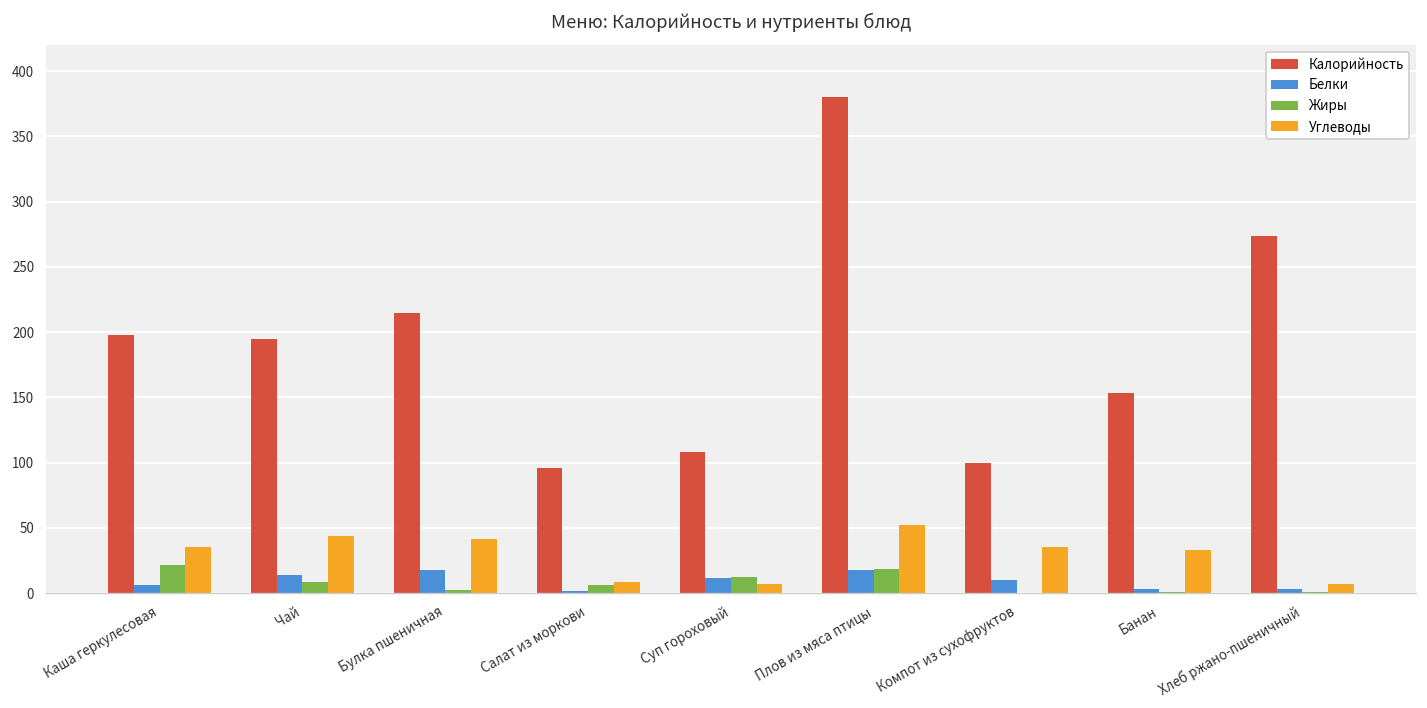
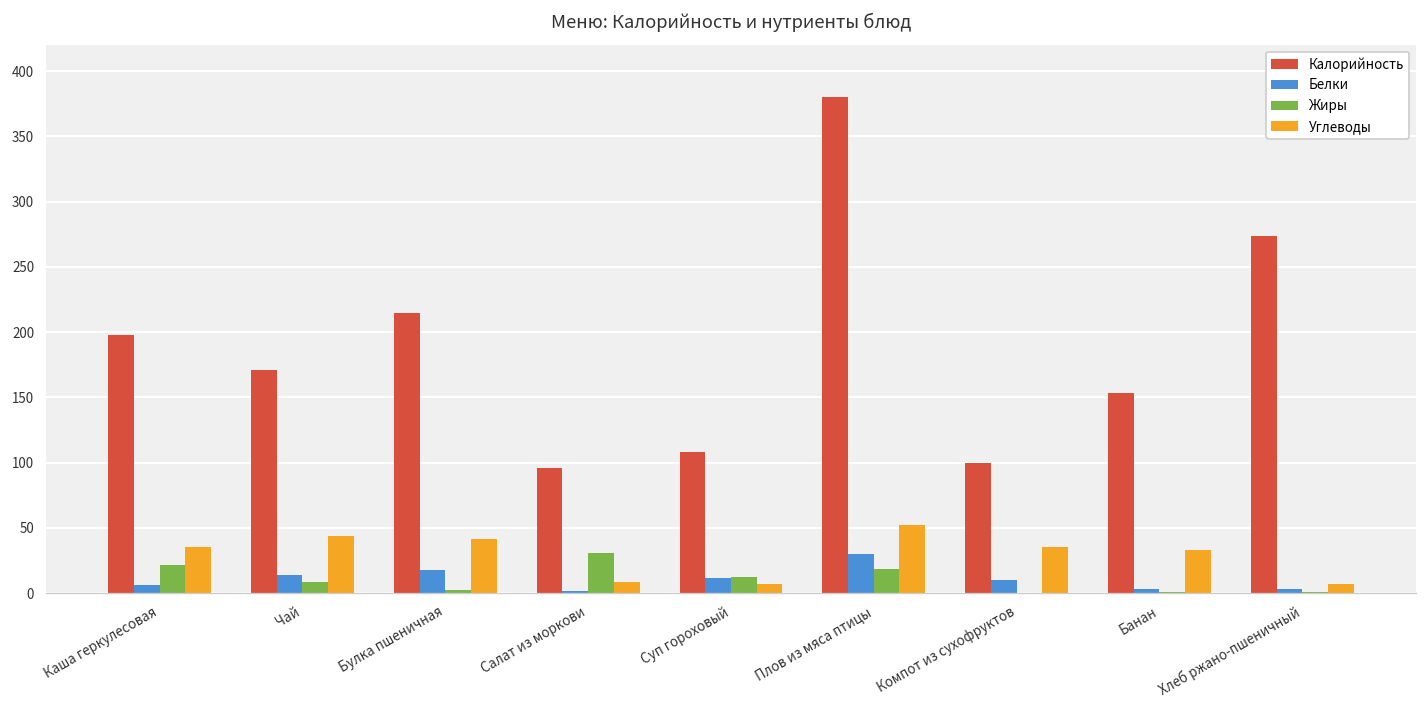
  {
    "Калорийность": {
      "Каша геркулесовая": 198,
-     "Чай": 195,
+     "Чай": 171,
      "Булка пшеничная": 214,
      "Салат из моркови": 96,
      "Суп гороховый": 108,
      "Плов из мяса птицы": 380,
      "Компот из сухофруктов": 100,
      "Банан": 153,
      "Хлеб ржано-пшеничный": 274
    },
    "Белки": {
      "Каша геркулесовая": 6,
      "Чай": 14,
      "Булка пшеничная": 18,
      "Суп гороховый": 12,
-     "Плов из мяса птицы": 18,
+     "Плов из мяса птицы": 30,
      "Компот из сухофруктов": 10,
      "Банан": 3,
      "Хлеб ржано-пшеничный": 3
    },
    "Жиры": {
      "Каша геркулесовая": 21,
      "Чай": 9,
-     "Салат из моркови": 6,
+     "Салат из моркови": 31,
      "Суп гороховый": 12,
      "Плов из мяса птицы": 18
    },
    "Углеводы": {
      "Каша геркулесовая": 36,
      "Чай": 44,
      "Булка пшеничная": 42,
      "Салат из моркови": 8,
      "Суп гороховый": 7,
      "Плов из мяса птицы": 52,
      "Компот из сухофруктов": 35,
      "Банан": 33,
      "Хлеб ржано-пшеничный": 7
    }
  }
